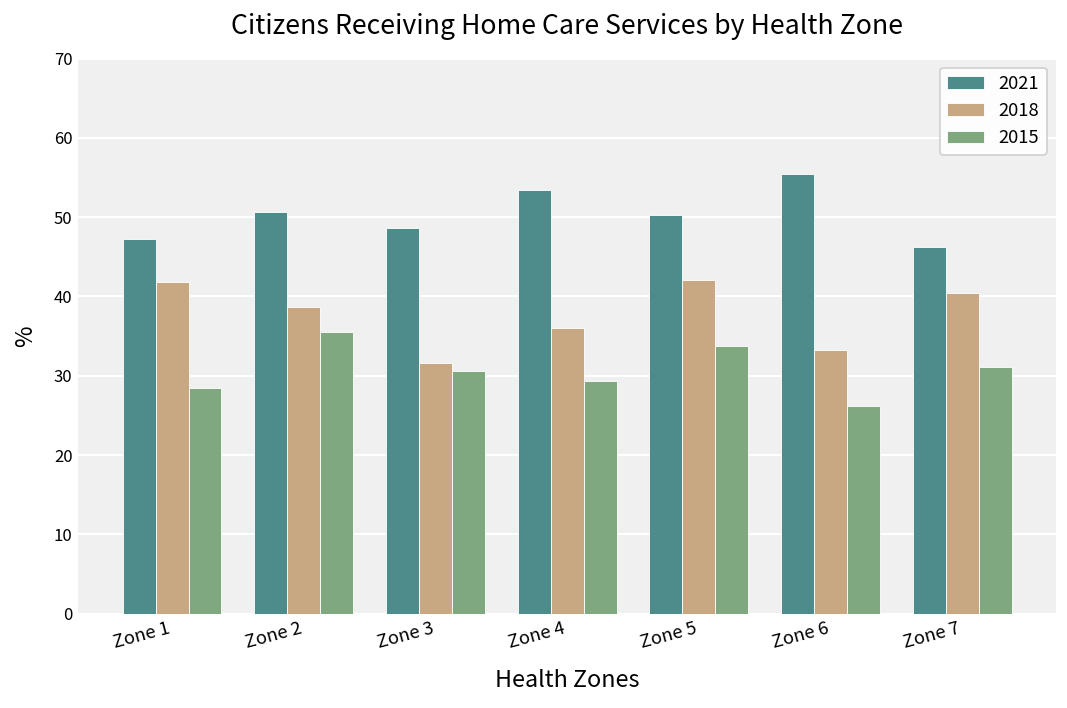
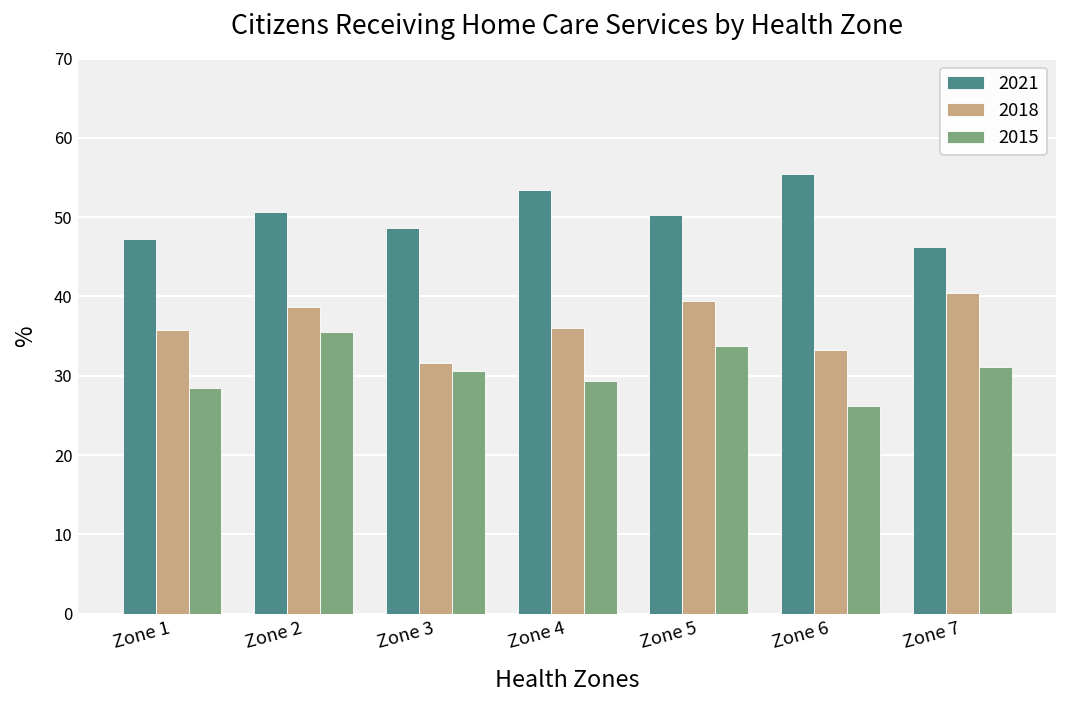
  {
    "2018": {
-     "Zone 1": 42,
+     "Zone 1": 36,
      "Zone 2": 39,
      "Zone 3": 32,
      "Zone 4": 36,
-     "Zone 5": 42,
+     "Zone 5": 39,
      "Zone 6": 33,
      "Zone 7": 40
    }
  }
